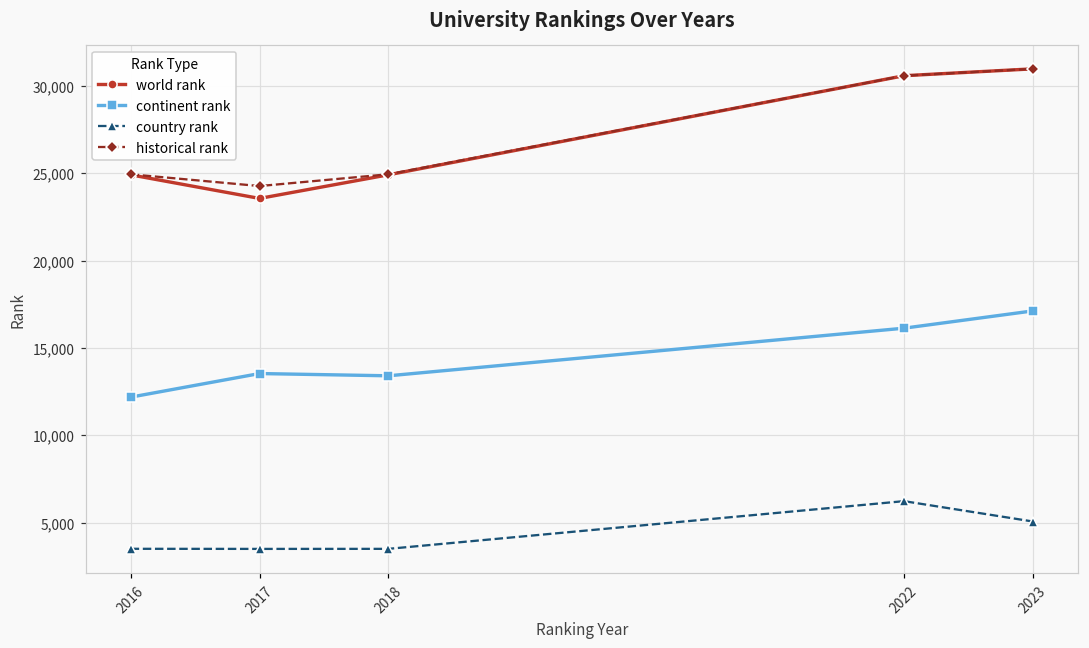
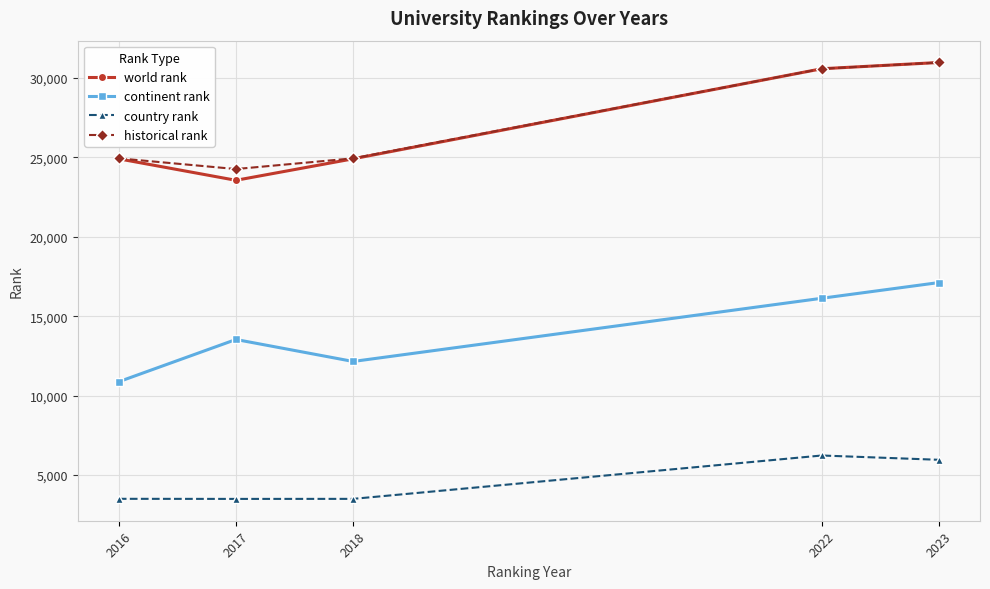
  {
    "continent rank": {
-     "2016": "12,200",
+     "2016": "10,900",
      "2017": "13,500",
-     "2018": "13,400",
+     "2018": "12,200",
      "2022": "16,100",
      "2023": "17,100"
    },
    "country rank": {
      "2016": "3,500",
      "2017": "3,500",
      "2018": "3,500",
      "2022": "6,200",
-     "2023": "5,100"
+     "2023": "6,000"
    }
  }
